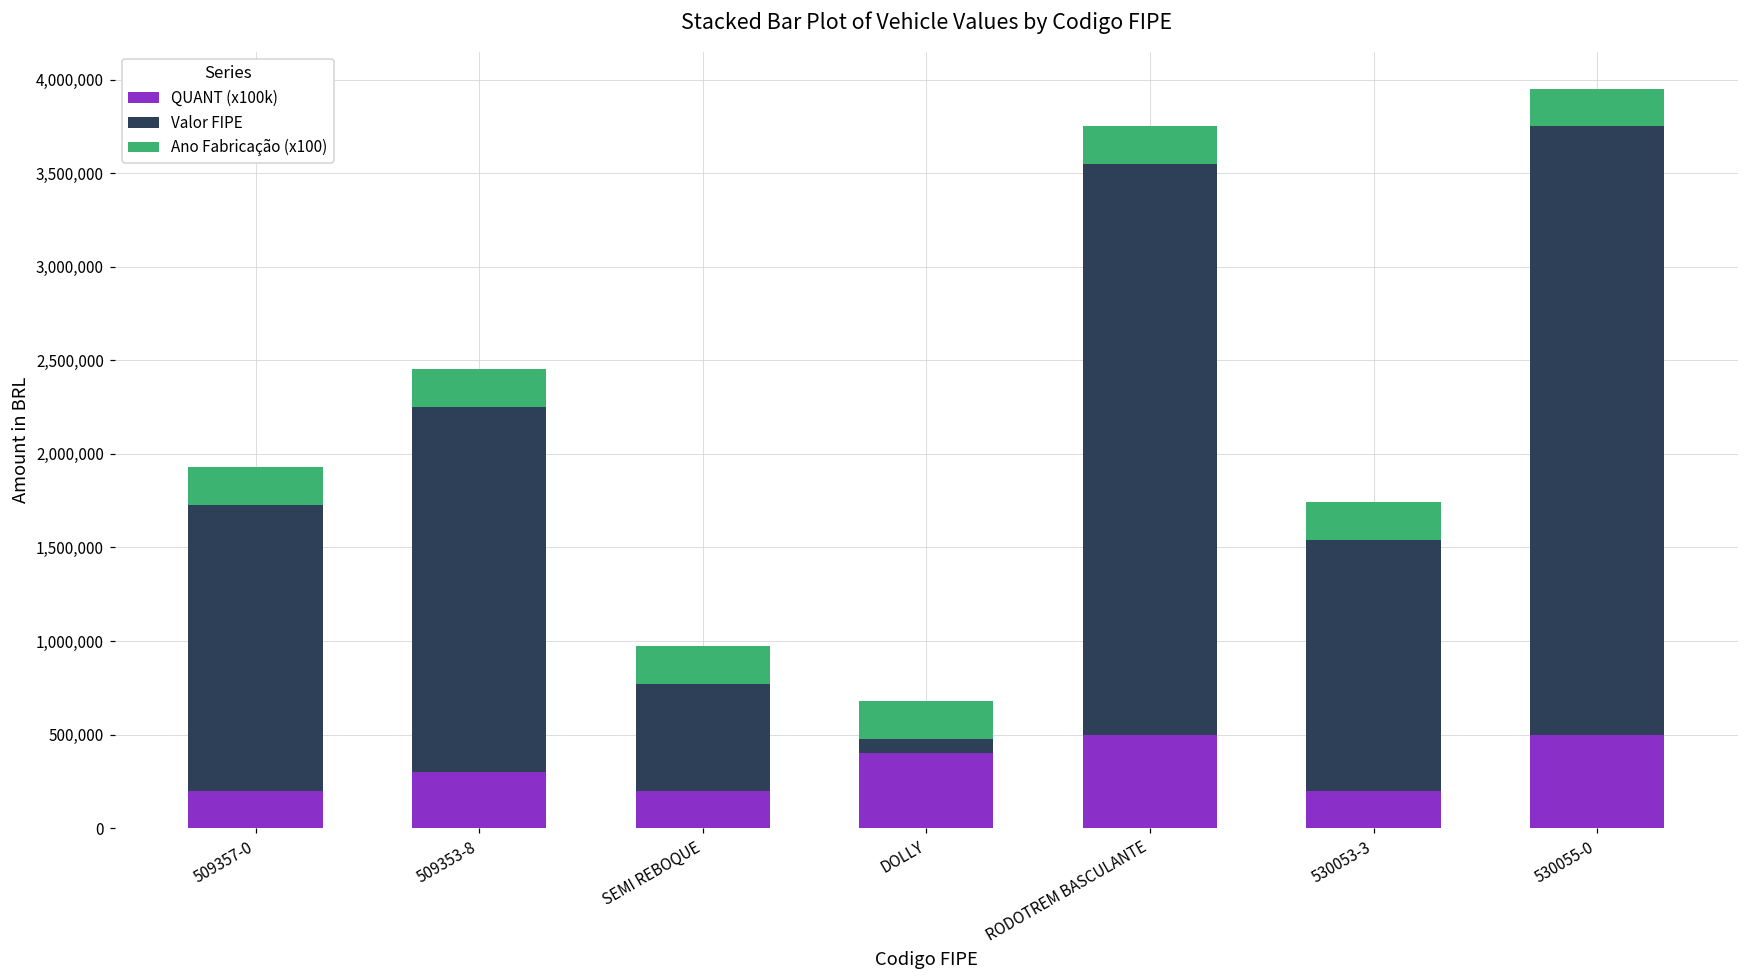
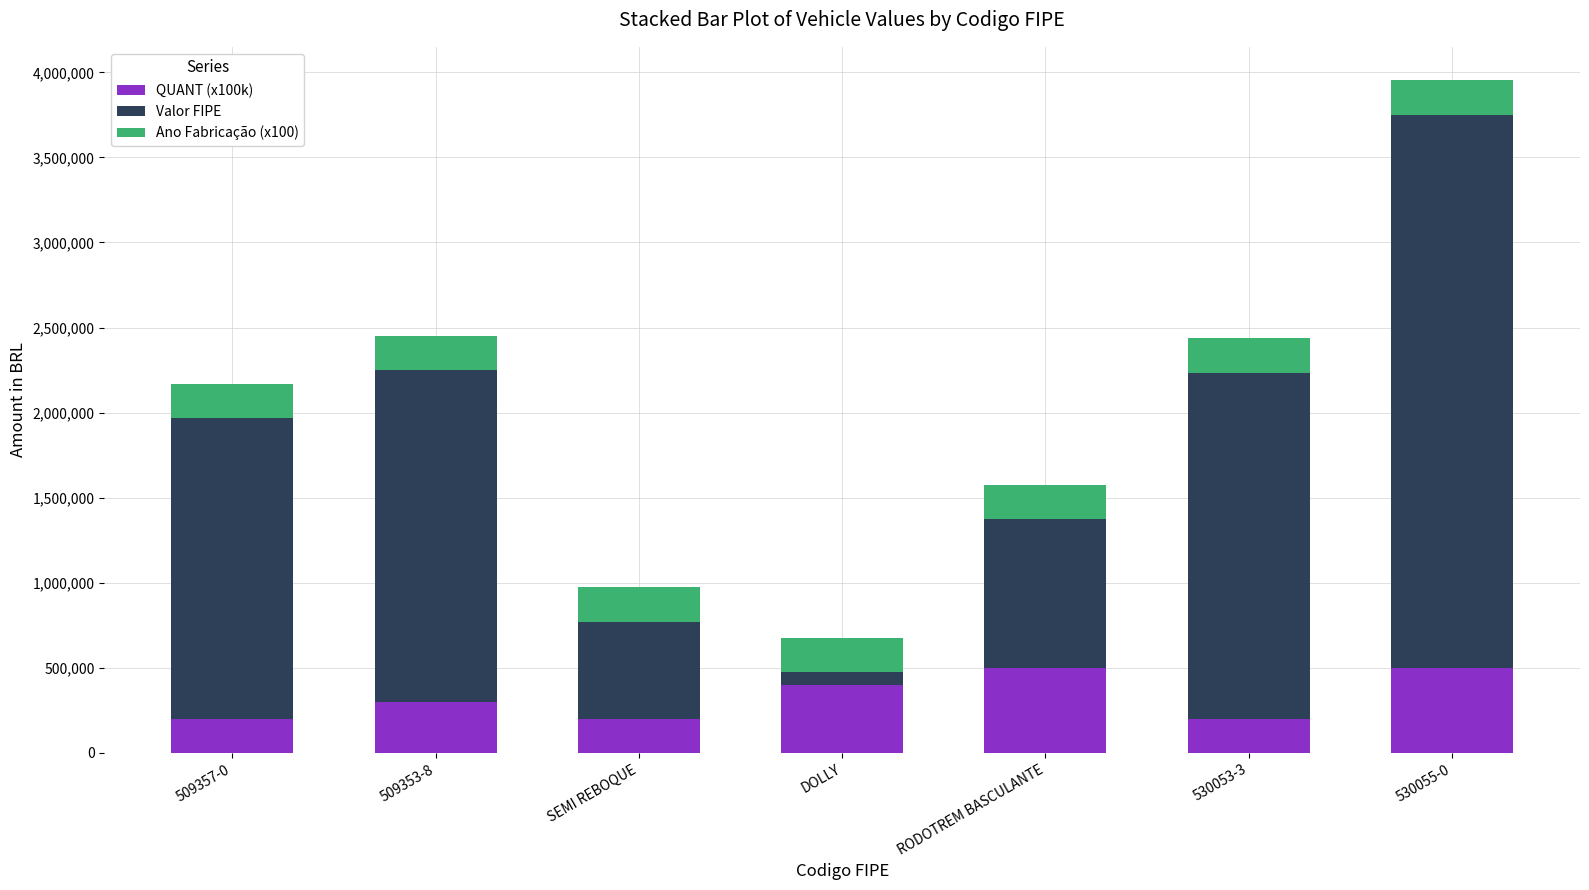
  {
    "QUANT (x100k)": {
      "509357-0": "200,000",
      "509353-8": "300,000",
      "SEMI REBOQUE": "200,000",
      "DOLLY": "400,000",
      "RODOTREM BASCULANTE": "500,000",
      "530053-3": "200,000",
      "530055-0": "500,000"
    },
    "Valor FIPE": {
-     "509357-0": "1,530,000",
+     "509357-0": "1,770,000",
      "509353-8": "1,950,000",
      "SEMI REBOQUE": "570,000",
      "DOLLY": "70,000",
-     "RODOTREM BASCULANTE": "3,050,000",
-     "530053-3": "1,340,000",
+     "RODOTREM BASCULANTE": "870,000",
+     "530053-3": "2,040,000",
      "530055-0": "3,250,000"
    },
    "Ano Fabricação (x100)": {
      "509357-0": "200,000",
      "509353-8": "200,000",
      "SEMI REBOQUE": "200,000",
      "DOLLY": "200,000",
      "RODOTREM BASCULANTE": "200,000",
      "530053-3": "200,000",
      "530055-0": "200,000"
    }
  }
